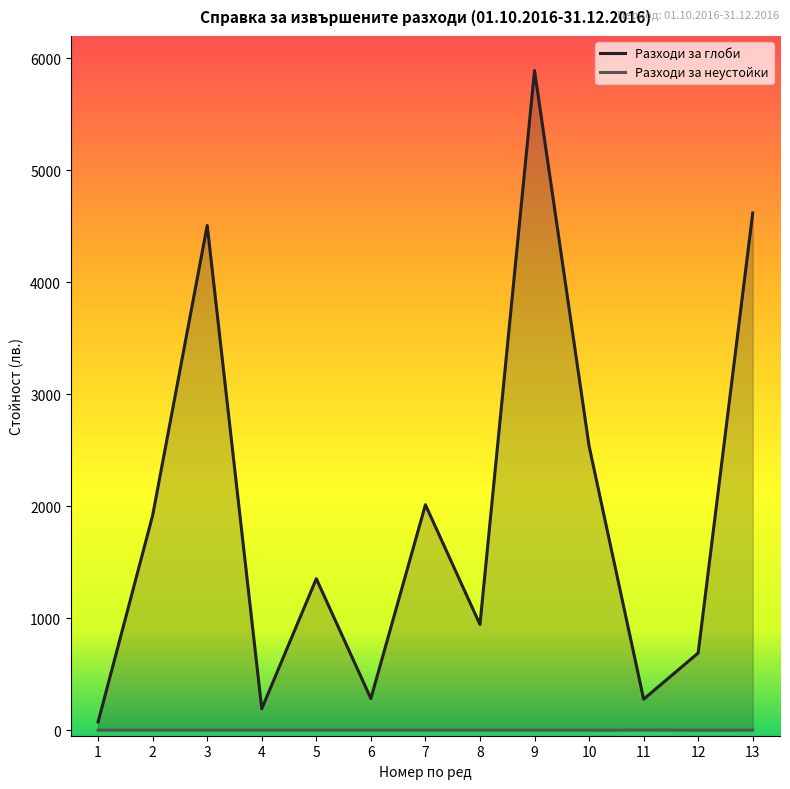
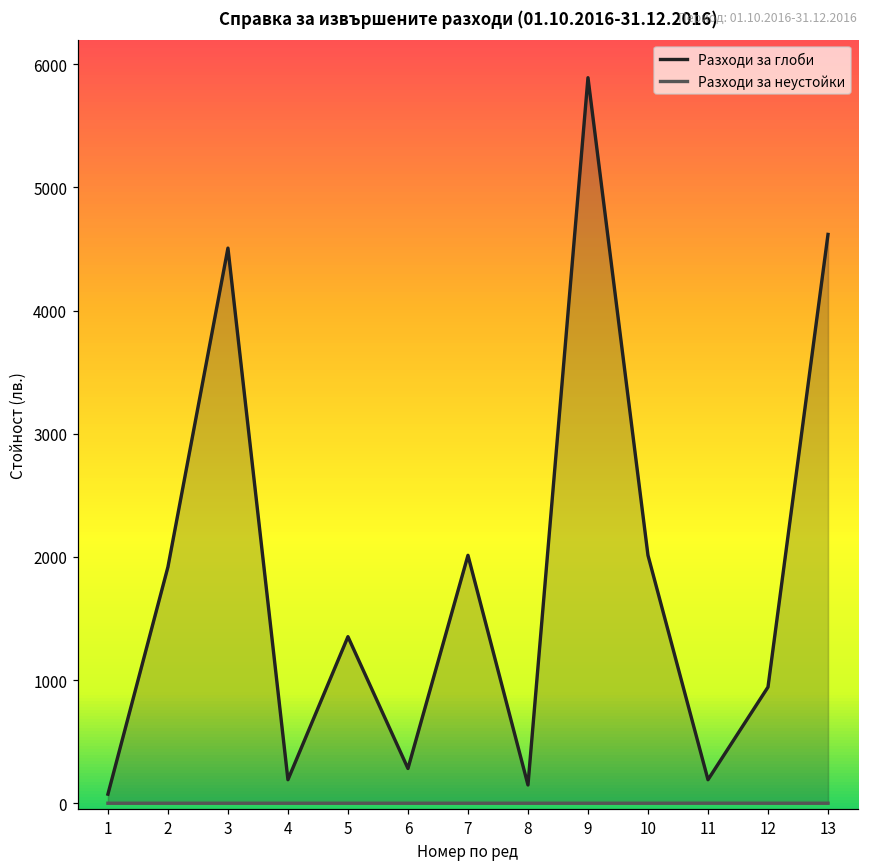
  {
    "Разходи за глоби": {
      "1": 70,
      "2": 1920,
      "3": 4510,
      "4": 190,
      "5": 1350,
      "6": 280,
      "7": 2010,
-     "8": 940,
+     "8": 150,
      "9": 5890,
-     "10": 2540,
-     "11": 280,
-     "12": 690,
+     "10": 2010,
+     "11": 190,
+     "12": 940,
      "13": 4620
    },
    "Разходи за неустойки": {
      "1": 0,
      "2": 0,
      "3": 0,
      "4": 0,
      "5": 0,
      "6": 0,
      "7": 0,
      "8": 0,
      "9": 0,
      "10": 0,
      "11": 0,
      "12": 0,
      "13": 0
    }
  }
